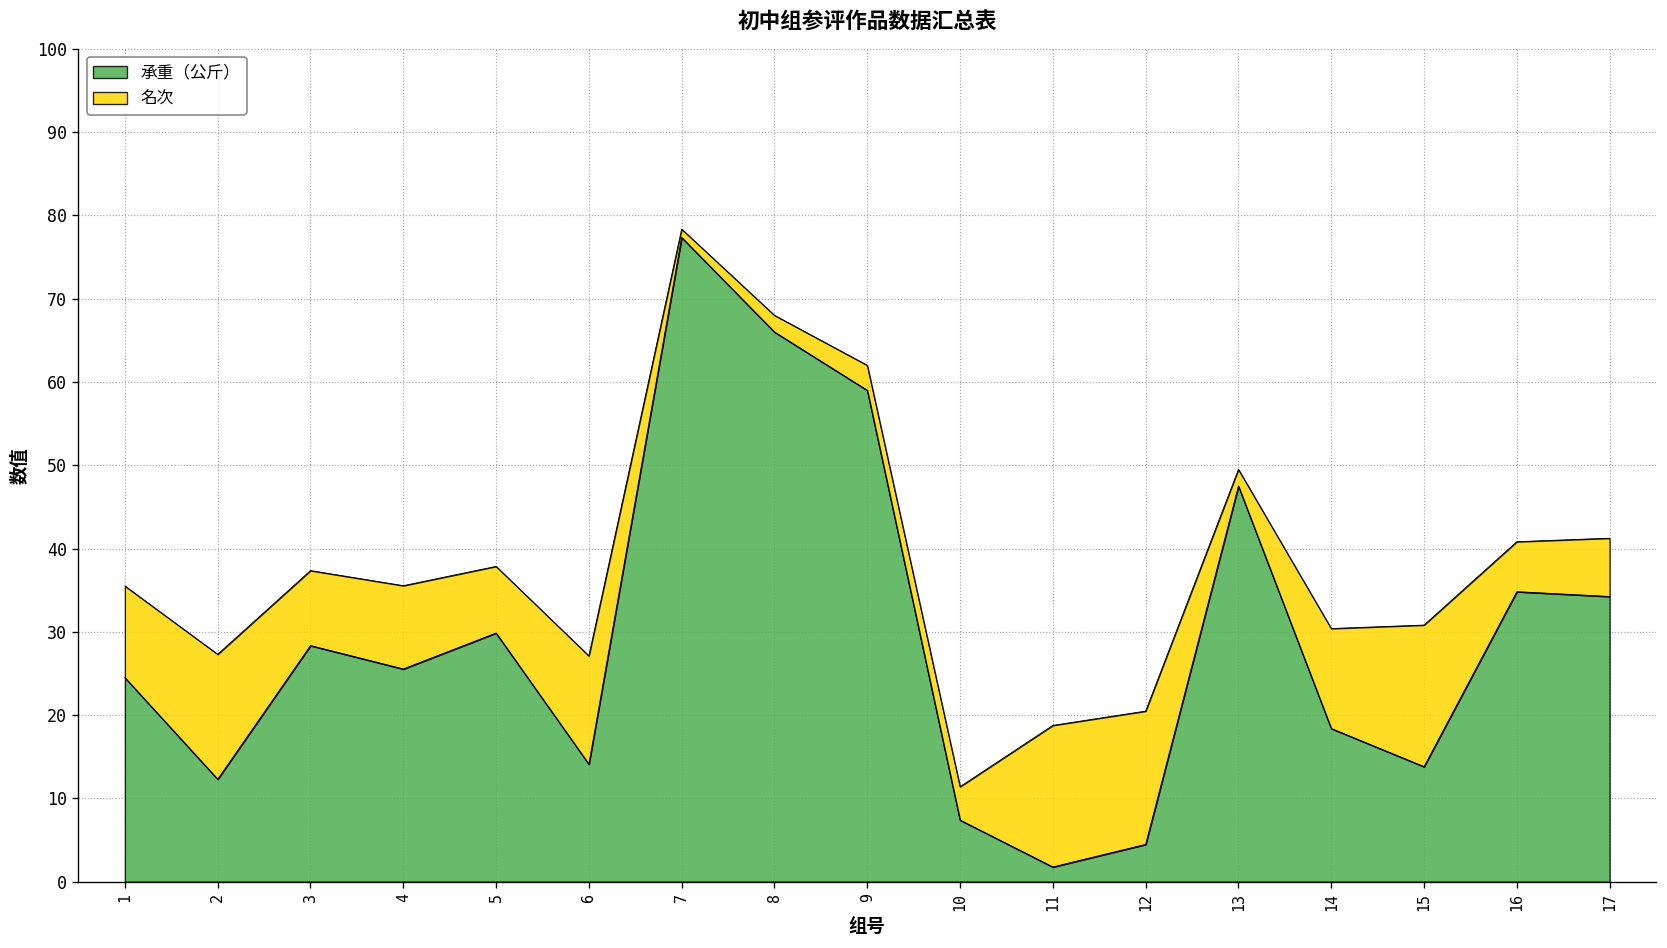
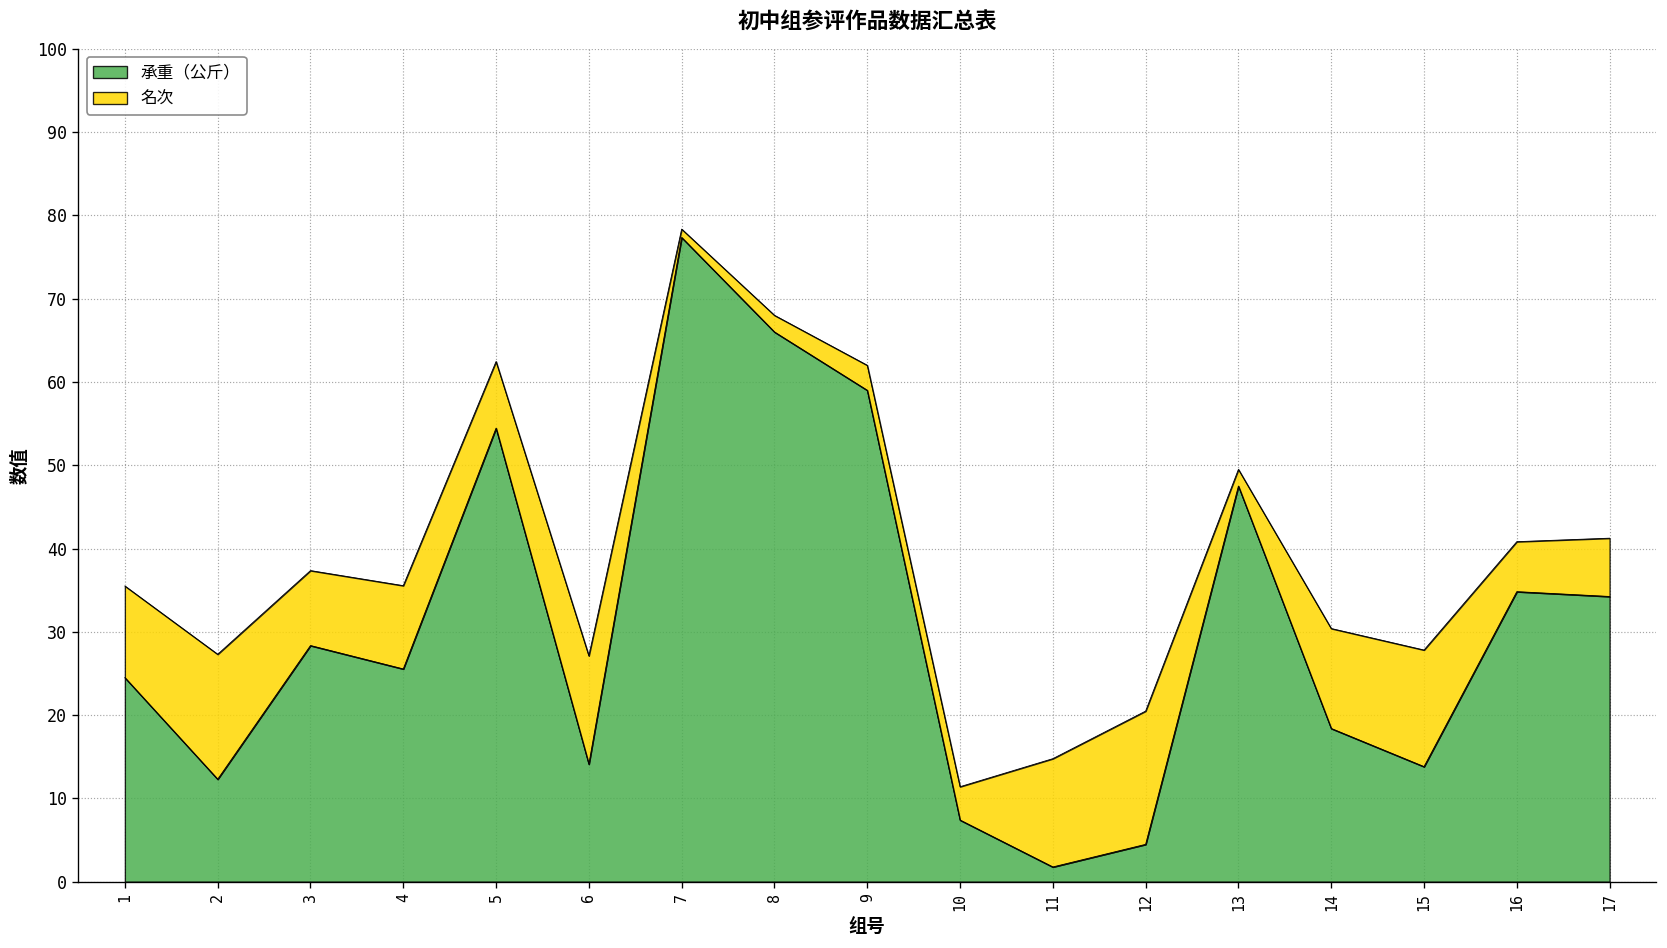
  {
    "承重（公斤）": {
      "1": 25,
      "2": 12,
      "3": 28,
      "4": 26,
-     "5": 30,
+     "5": 54,
      "6": 14,
      "7": 77,
      "8": 66,
      "9": 59,
      "10": 7,
      "11": 2,
      "12": 4,
      "13": 48,
      "14": 18,
      "15": 14,
      "16": 35,
      "17": 34
    },
    "名次": {
      "1": 11,
      "2": 15,
      "3": 9,
      "4": 10,
      "5": 8,
      "6": 13,
      "7": 1,
      "8": 2,
      "9": 3,
      "10": 4,
-     "11": 17,
+     "11": 13,
      "12": 16,
      "13": 2,
      "14": 12,
-     "15": 17,
+     "15": 14,
      "16": 6,
      "17": 7
    }
  }
